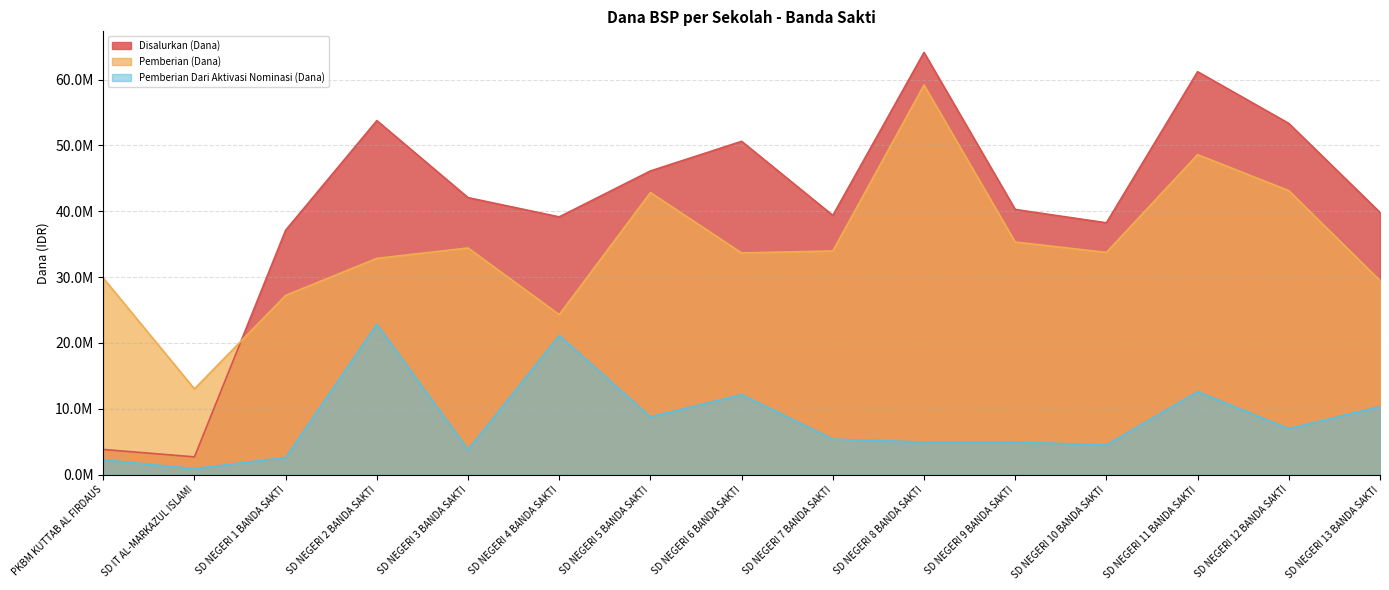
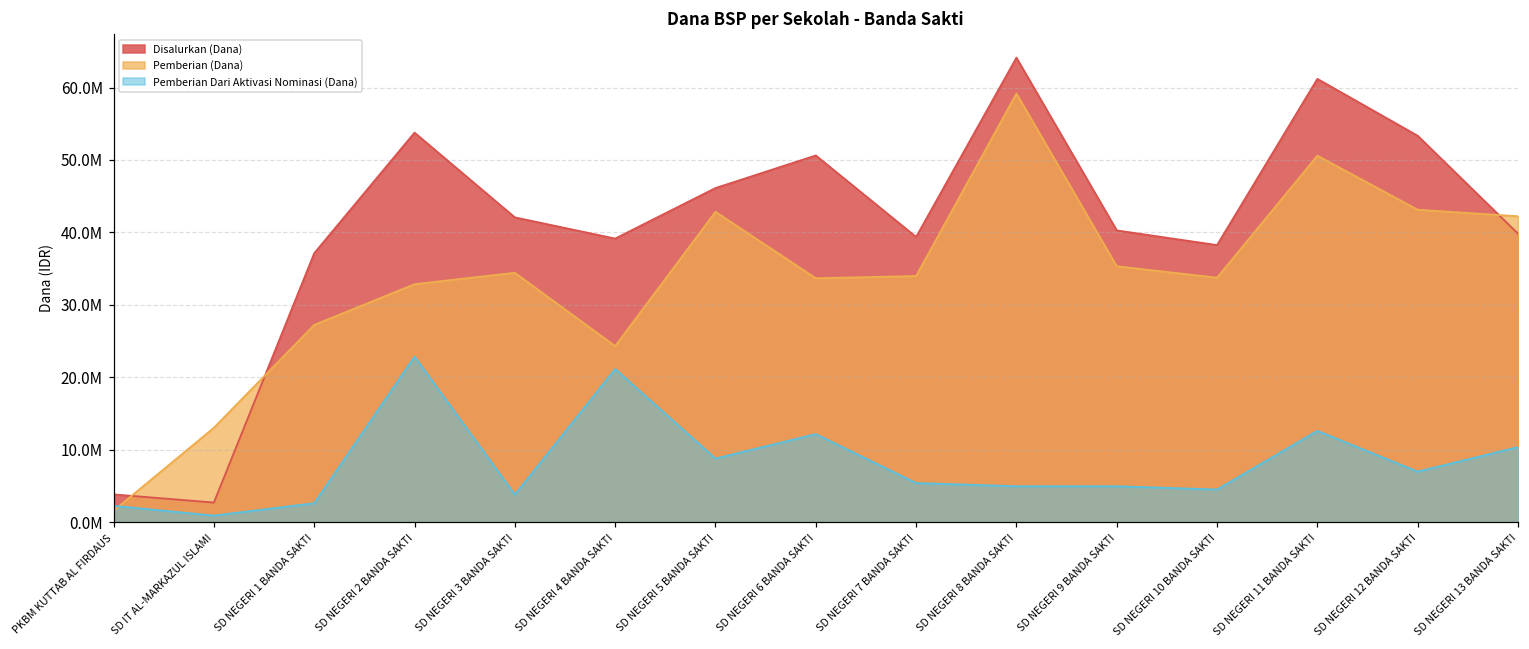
  {
    "Disalurkan (Dana)": {
      "PKBM KUTTAB AL FIRDAUS": 4000000,
      "SD IT AL-MARKAZUL ISLAMI": 3000000,
      "SD NEGERI 1 BANDA SAKTI": 37000000,
      "SD NEGERI 2 BANDA SAKTI": 54000000,
      "SD NEGERI 3 BANDA SAKTI": 42000000,
      "SD NEGERI 4 BANDA SAKTI": 39000000,
      "SD NEGERI 5 BANDA SAKTI": 46000000,
      "SD NEGERI 6 BANDA SAKTI": 51000000,
      "SD NEGERI 7 BANDA SAKTI": 39000000,
      "SD NEGERI 8 BANDA SAKTI": 64000000,
      "SD NEGERI 9 BANDA SAKTI": 40000000,
      "SD NEGERI 10 BANDA SAKTI": 38000000,
      "SD NEGERI 11 BANDA SAKTI": 61000000,
      "SD NEGERI 12 BANDA SAKTI": 53000000,
      "SD NEGERI 13 BANDA SAKTI": 40000000
    },
    "Pemberian (Dana)": {
-     "PKBM KUTTAB AL FIRDAUS": 30000000,
+     "PKBM KUTTAB AL FIRDAUS": 2000000,
      "SD IT AL-MARKAZUL ISLAMI": 13000000,
      "SD NEGERI 1 BANDA SAKTI": 27000000,
      "SD NEGERI 2 BANDA SAKTI": 33000000,
      "SD NEGERI 3 BANDA SAKTI": 34000000,
      "SD NEGERI 4 BANDA SAKTI": 24000000,
      "SD NEGERI 5 BANDA SAKTI": 43000000,
      "SD NEGERI 6 BANDA SAKTI": 34000000,
      "SD NEGERI 7 BANDA SAKTI": 34000000,
      "SD NEGERI 8 BANDA SAKTI": 59000000,
      "SD NEGERI 9 BANDA SAKTI": 35000000,
      "SD NEGERI 10 BANDA SAKTI": 34000000,
-     "SD NEGERI 11 BANDA SAKTI": 49000000,
+     "SD NEGERI 11 BANDA SAKTI": 51000000,
      "SD NEGERI 12 BANDA SAKTI": 43000000,
-     "SD NEGERI 13 BANDA SAKTI": 29000000
+     "SD NEGERI 13 BANDA SAKTI": 42000000
    },
    "Pemberian Dari Aktivasi Nominasi (Dana)": {
      "PKBM KUTTAB AL FIRDAUS": 2000000,
      "SD IT AL-MARKAZUL ISLAMI": 1000000,
      "SD NEGERI 1 BANDA SAKTI": 3000000,
      "SD NEGERI 2 BANDA SAKTI": 23000000,
      "SD NEGERI 3 BANDA SAKTI": 4000000,
      "SD NEGERI 4 BANDA SAKTI": 21000000,
      "SD NEGERI 5 BANDA SAKTI": 9000000,
      "SD NEGERI 6 BANDA SAKTI": 12000000,
      "SD NEGERI 7 BANDA SAKTI": 5000000,
      "SD NEGERI 8 BANDA SAKTI": 5000000,
      "SD NEGERI 9 BANDA SAKTI": 5000000,
      "SD NEGERI 10 BANDA SAKTI": 5000000,
      "SD NEGERI 11 BANDA SAKTI": 13000000,
      "SD NEGERI 12 BANDA SAKTI": 7000000,
      "SD NEGERI 13 BANDA SAKTI": 10000000
    }
  }
